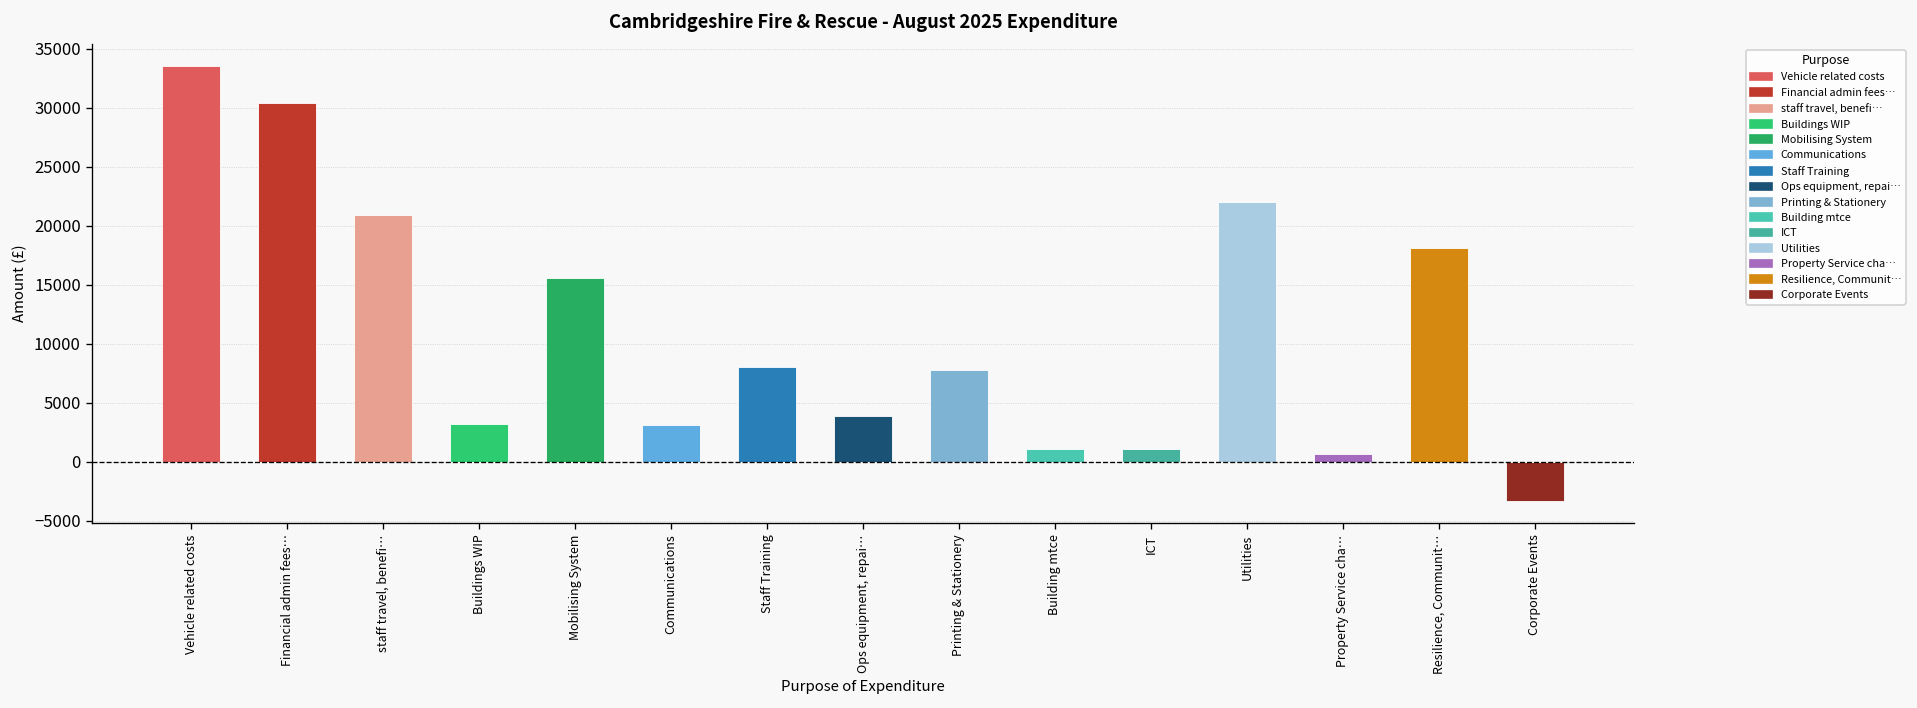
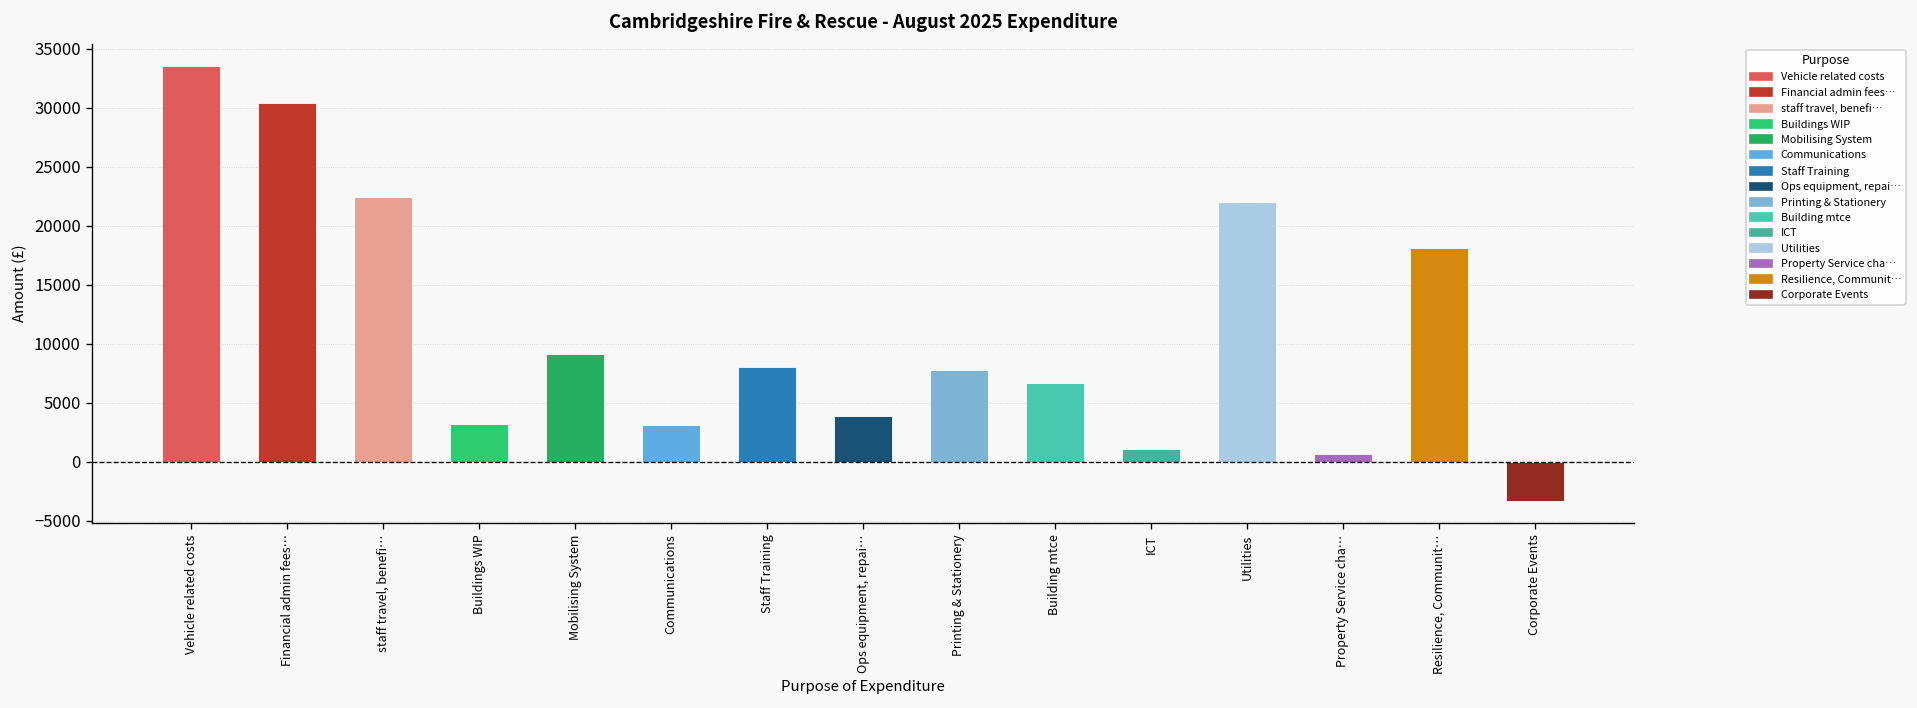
  {
    "Vehicle related costs": 34000,
    "Financial admin fees…": 30000,
-   "staff travel, benefi…": 21000,
+   "staff travel, benefi…": 22000,
    "Buildings WIP": 3000,
-   "Mobilising System": 16000,
+   "Mobilising System": 9000,
    "Communications": 3000,
    "Staff Training": 8000,
    "Ops equipment, repai…": 4000,
    "Printing & Stationery": 8000,
-   "Building mtce": 1000,
+   "Building mtce": 7000,
    "ICT": 1000,
    "Utilities": 22000,
    "Property Service cha…": 1000,
    "Resilience, Communit…": 18000,
    "Corporate Events": -3000
  }
